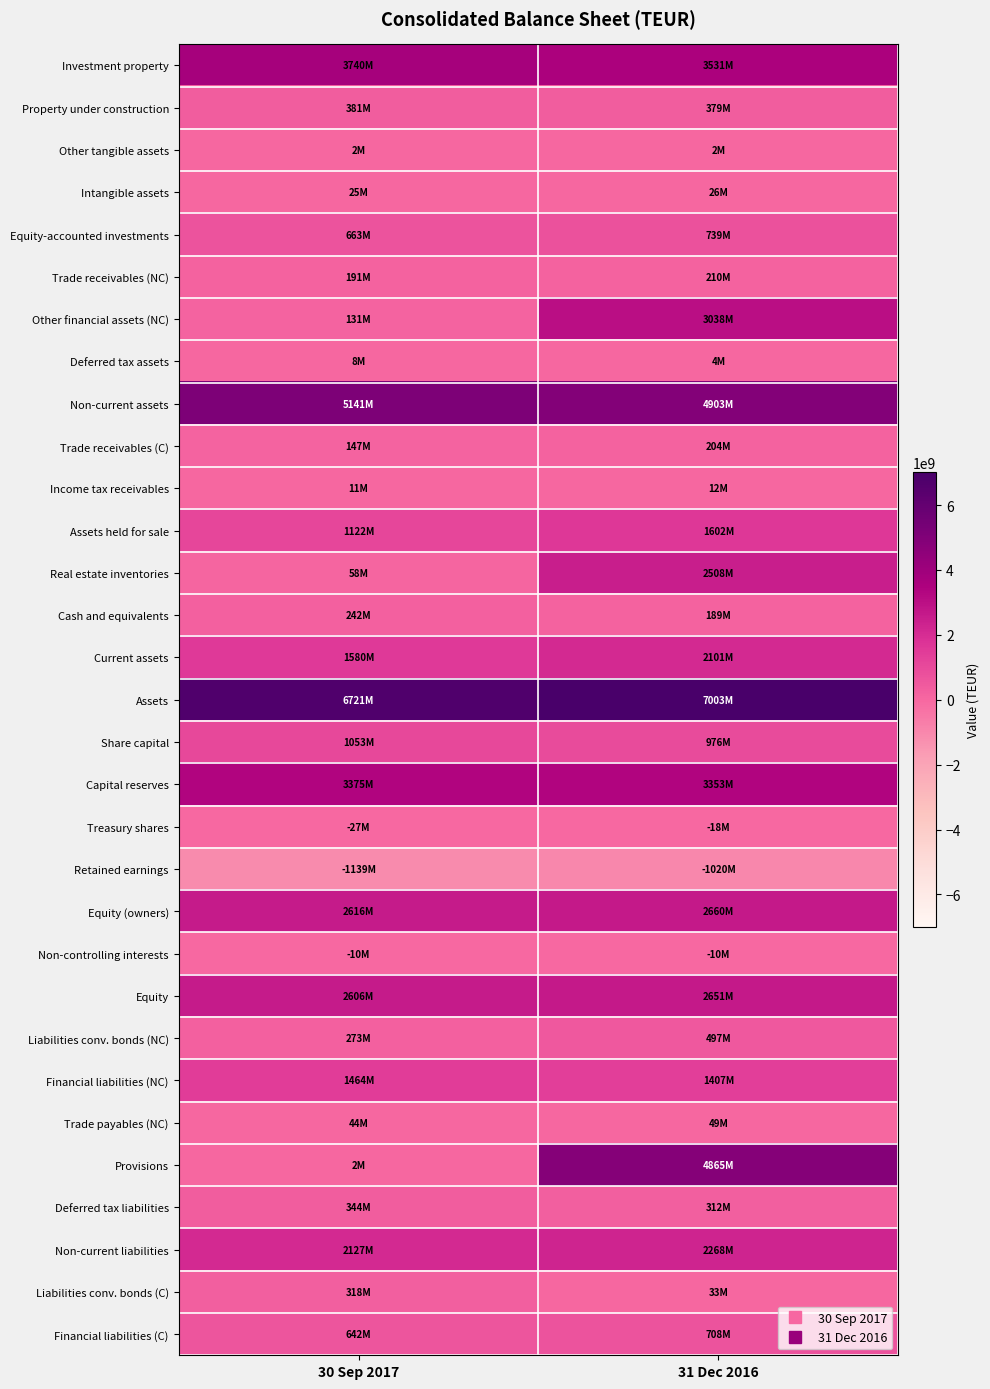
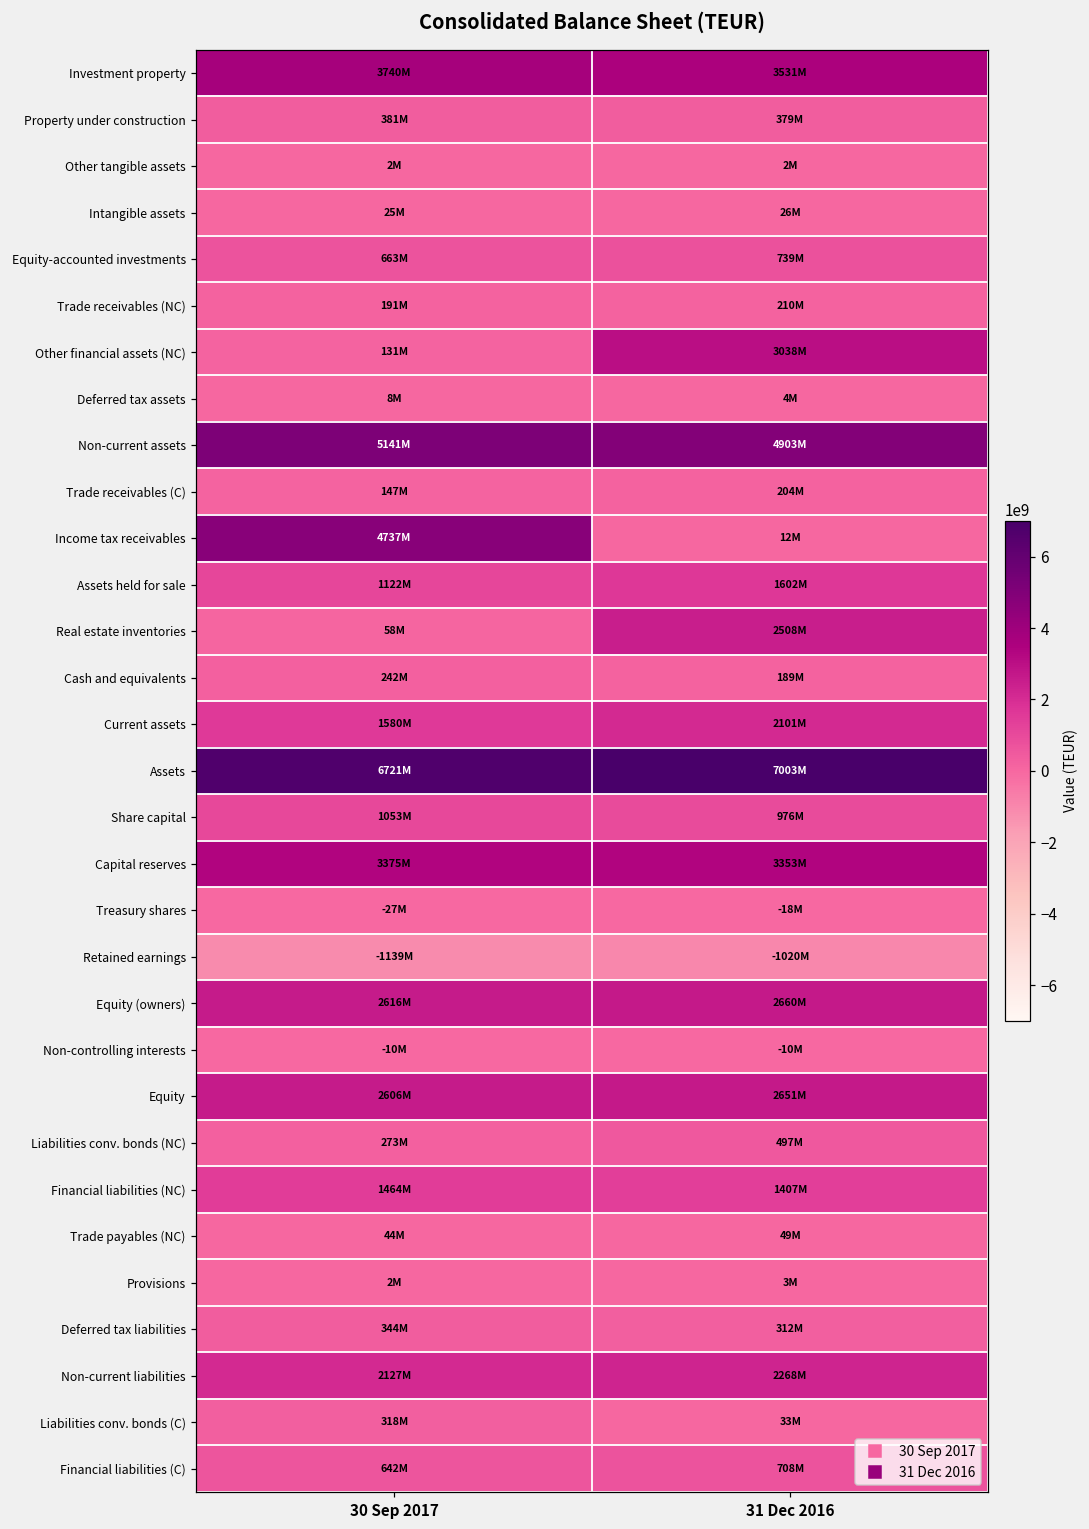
  {
    "Investment property": {
      "30 Sep 2017": "3740M",
      "31 Dec 2016": "3531M"
    },
    "Property under construction": {
      "30 Sep 2017": "381M",
      "31 Dec 2016": "379M"
    },
    "Other tangible assets": {
      "30 Sep 2017": "2M",
      "31 Dec 2016": "2M"
    },
    "Intangible assets": {
      "30 Sep 2017": "25M",
      "31 Dec 2016": "26M"
    },
    "Equity-accounted investments": {
      "30 Sep 2017": "663M",
      "31 Dec 2016": "739M"
    },
    "Trade receivables (NC)": {
      "30 Sep 2017": "191M",
      "31 Dec 2016": "210M"
    },
    "Other financial assets (NC)": {
      "30 Sep 2017": "131M",
      "31 Dec 2016": "3038M"
    },
    "Deferred tax assets": {
      "30 Sep 2017": "8M",
      "31 Dec 2016": "4M"
    },
    "Non-current assets": {
      "30 Sep 2017": "5141M",
      "31 Dec 2016": "4903M"
    },
    "Trade receivables (C)": {
      "30 Sep 2017": "147M",
      "31 Dec 2016": "204M"
    },
    "Income tax receivables": {
-     "30 Sep 2017": "11M",
+     "30 Sep 2017": "4737M",
      "31 Dec 2016": "12M"
    },
    "Assets held for sale": {
      "30 Sep 2017": "1122M",
      "31 Dec 2016": "1602M"
    },
    "Real estate inventories": {
      "30 Sep 2017": "58M",
      "31 Dec 2016": "2508M"
    },
    "Cash and equivalents": {
      "30 Sep 2017": "242M",
      "31 Dec 2016": "189M"
    },
    "Current assets": {
      "30 Sep 2017": "1580M",
      "31 Dec 2016": "2101M"
    },
    "Assets": {
      "30 Sep 2017": "6721M",
      "31 Dec 2016": "7003M"
    },
    "Share capital": {
      "30 Sep 2017": "1053M",
      "31 Dec 2016": "976M"
    },
    "Capital reserves": {
      "30 Sep 2017": "3375M",
      "31 Dec 2016": "3353M"
    },
    "Treasury shares": {
      "30 Sep 2017": "-27M",
      "31 Dec 2016": "-18M"
    },
    "Retained earnings": {
      "30 Sep 2017": "-1139M",
      "31 Dec 2016": "-1020M"
    },
    "Equity (owners)": {
      "30 Sep 2017": "2616M",
      "31 Dec 2016": "2660M"
    },
    "Non-controlling interests": {
      "30 Sep 2017": "-10M",
      "31 Dec 2016": "-10M"
    },
    "Equity": {
      "30 Sep 2017": "2606M",
      "31 Dec 2016": "2651M"
    },
    "Liabilities conv. bonds (NC)": {
      "30 Sep 2017": "273M",
      "31 Dec 2016": "497M"
    },
    "Financial liabilities (NC)": {
      "30 Sep 2017": "1464M",
      "31 Dec 2016": "1407M"
    },
    "Trade payables (NC)": {
      "30 Sep 2017": "44M",
      "31 Dec 2016": "49M"
    },
    "Provisions": {
      "30 Sep 2017": "2M",
-     "31 Dec 2016": "4865M"
+     "31 Dec 2016": "3M"
    },
    "Deferred tax liabilities": {
      "30 Sep 2017": "344M",
      "31 Dec 2016": "312M"
    },
    "Non-current liabilities": {
      "30 Sep 2017": "2127M",
      "31 Dec 2016": "2268M"
    },
    "Liabilities conv. bonds (C)": {
      "30 Sep 2017": "318M",
      "31 Dec 2016": "33M"
    },
    "Financial liabilities (C)": {
      "30 Sep 2017": "642M",
      "31 Dec 2016": "708M"
    }
  }
